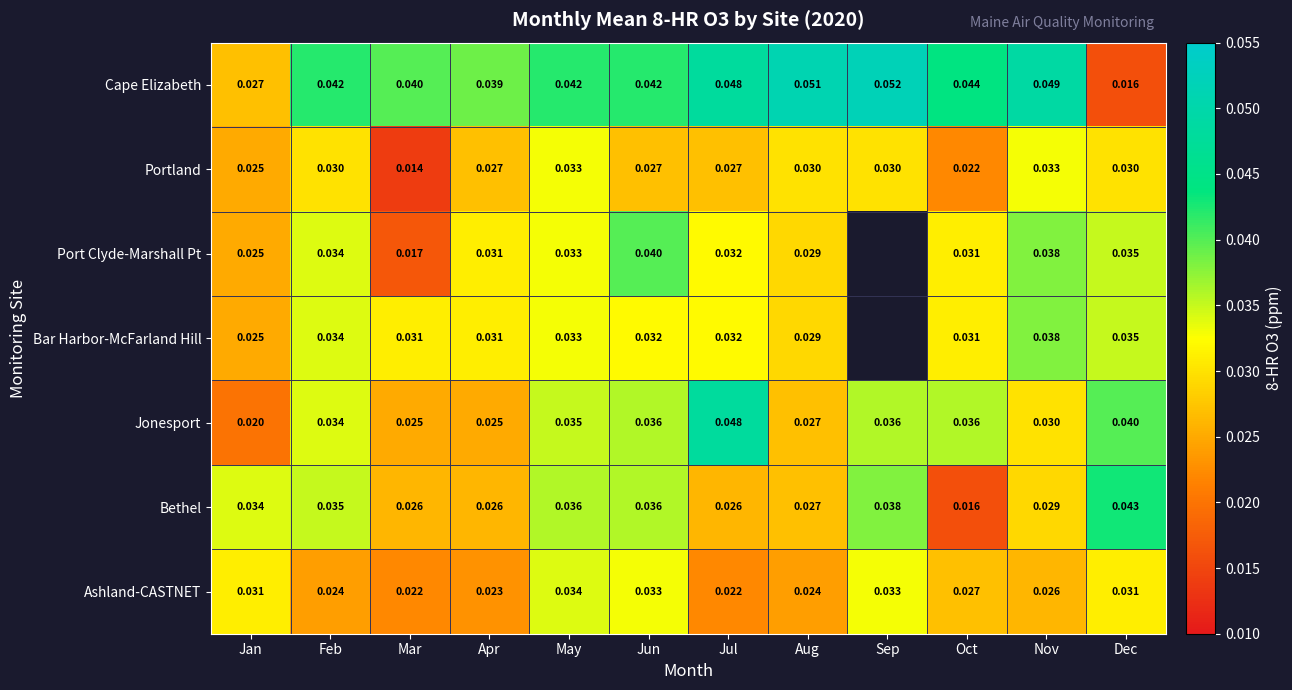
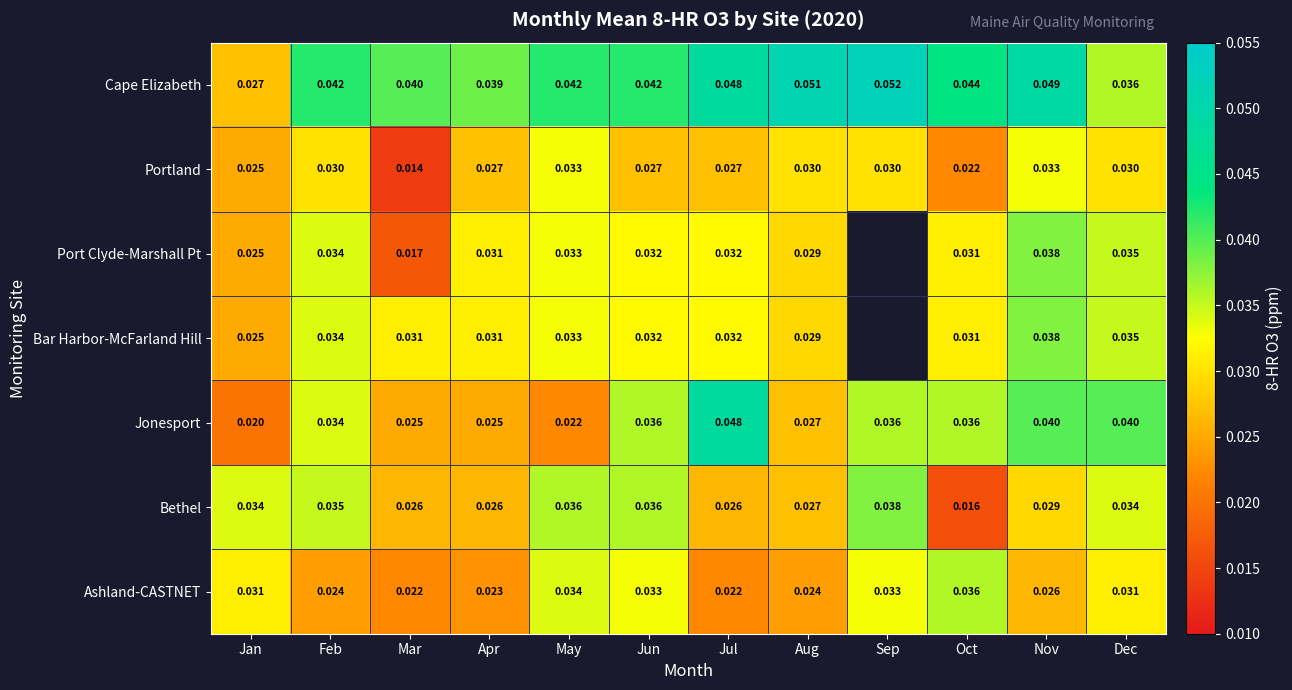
  {
    "Cape Elizabeth": {
      "Jan": 0.027,
      "Feb": 0.042,
      "Mar": 0.040,
      "Apr": 0.039,
      "May": 0.042,
      "Jun": 0.042,
      "Jul": 0.048,
      "Aug": 0.051,
      "Sep": 0.052,
      "Oct": 0.044,
      "Nov": 0.049,
-     "Dec": 0.016
+     "Dec": 0.036
    },
    "Portland": {
      "Jan": 0.025,
      "Feb": 0.030,
      "Mar": 0.014,
      "Apr": 0.027,
      "May": 0.033,
      "Jun": 0.027,
      "Jul": 0.027,
      "Aug": 0.030,
      "Sep": 0.030,
      "Oct": 0.022,
      "Nov": 0.033,
      "Dec": 0.030
    },
    "Port Clyde-Marshall Pt": {
      "Jan": 0.025,
      "Feb": 0.034,
      "Mar": 0.017,
      "Apr": 0.031,
      "May": 0.033,
-     "Jun": 0.040,
+     "Jun": 0.032,
      "Jul": 0.032,
      "Aug": 0.029,
      "Oct": 0.031,
      "Nov": 0.038,
      "Dec": 0.035
    },
    "Bar Harbor-McFarland Hill": {
      "Jan": 0.025,
      "Feb": 0.034,
      "Mar": 0.031,
      "Apr": 0.031,
      "May": 0.033,
      "Jun": 0.032,
      "Jul": 0.032,
      "Aug": 0.029,
      "Oct": 0.031,
      "Nov": 0.038,
      "Dec": 0.035
    },
    "Jonesport": {
      "Jan": 0.020,
      "Feb": 0.034,
      "Mar": 0.025,
      "Apr": 0.025,
-     "May": 0.035,
+     "May": 0.022,
      "Jun": 0.036,
      "Jul": 0.048,
      "Aug": 0.027,
      "Sep": 0.036,
      "Oct": 0.036,
-     "Nov": 0.030,
+     "Nov": 0.040,
      "Dec": 0.040
    },
    "Bethel": {
      "Jan": 0.034,
      "Feb": 0.035,
      "Mar": 0.026,
      "Apr": 0.026,
      "May": 0.036,
      "Jun": 0.036,
      "Jul": 0.026,
      "Aug": 0.027,
      "Sep": 0.038,
      "Oct": 0.016,
      "Nov": 0.029,
-     "Dec": 0.043
+     "Dec": 0.034
    },
    "Ashland-CASTNET": {
      "Jan": 0.031,
      "Feb": 0.024,
      "Mar": 0.022,
      "Apr": 0.023,
      "May": 0.034,
      "Jun": 0.033,
      "Jul": 0.022,
      "Aug": 0.024,
      "Sep": 0.033,
-     "Oct": 0.027,
+     "Oct": 0.036,
      "Nov": 0.026,
      "Dec": 0.031
    }
  }
